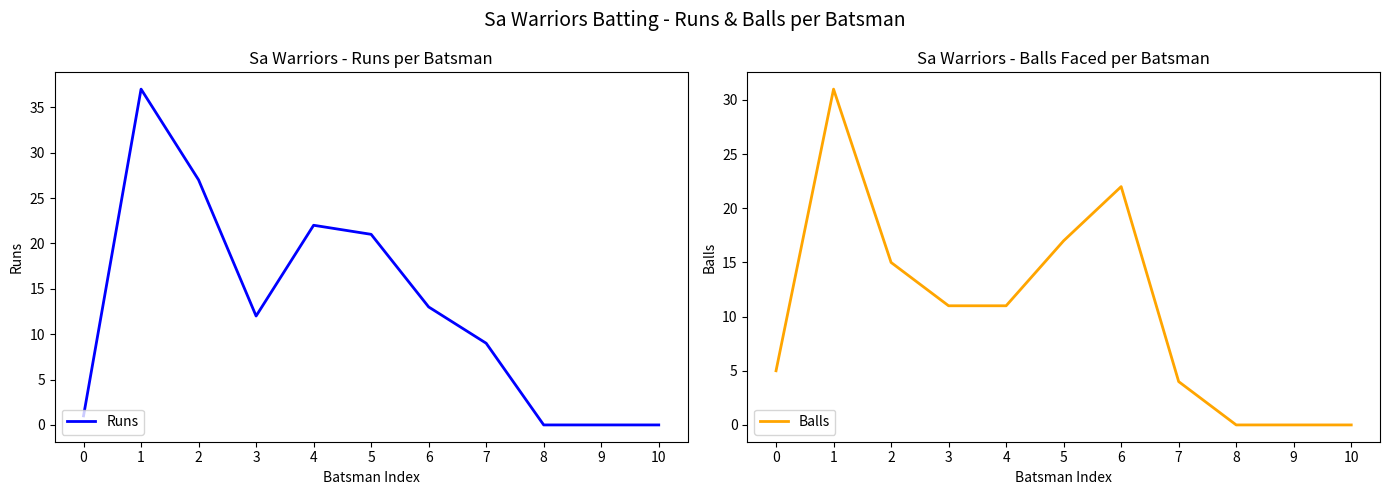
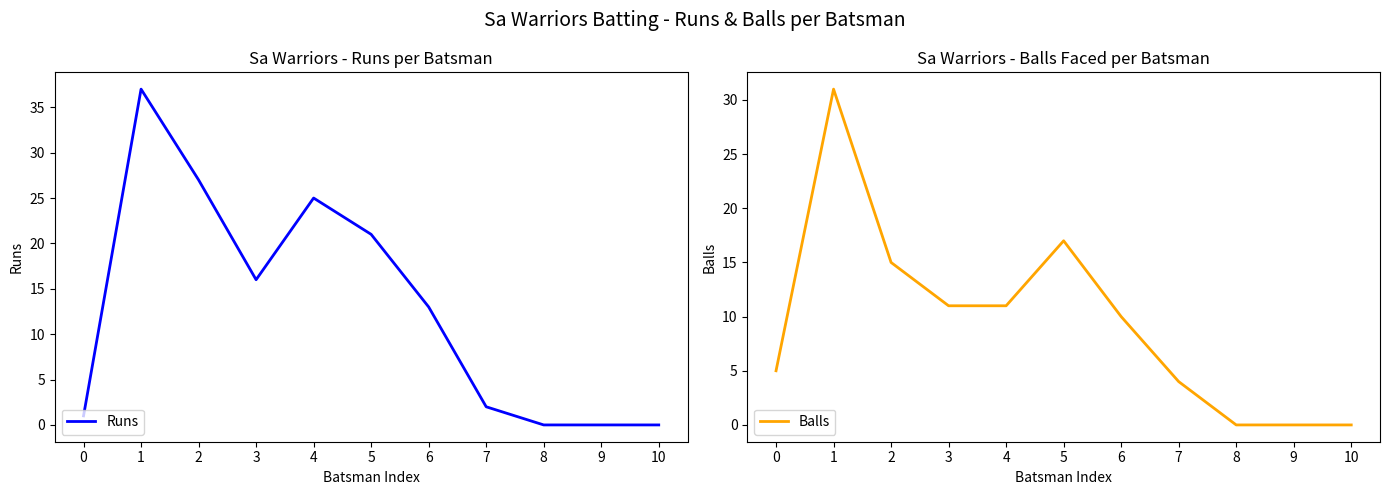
  {
    "Sa Warriors - Runs per Batsman": {
      "1": 37,
      "2": 27,
-     "3": 12,
-     "4": 22,
+     "3": 16,
+     "4": 25,
      "5": 21,
      "6": 13,
-     "7": 9,
+     "7": 2,
      "8": 0,
      "9": 0,
      "10": 0
    },
    "Sa Warriors - Balls Faced per Batsman": {
      "0": 5,
      "1": 31,
      "2": 15,
      "3": 11,
      "4": 11,
      "5": 17,
-     "6": 22,
+     "6": 10,
      "7": 4,
      "8": 0,
      "9": 0,
      "10": 0
    }
  }
